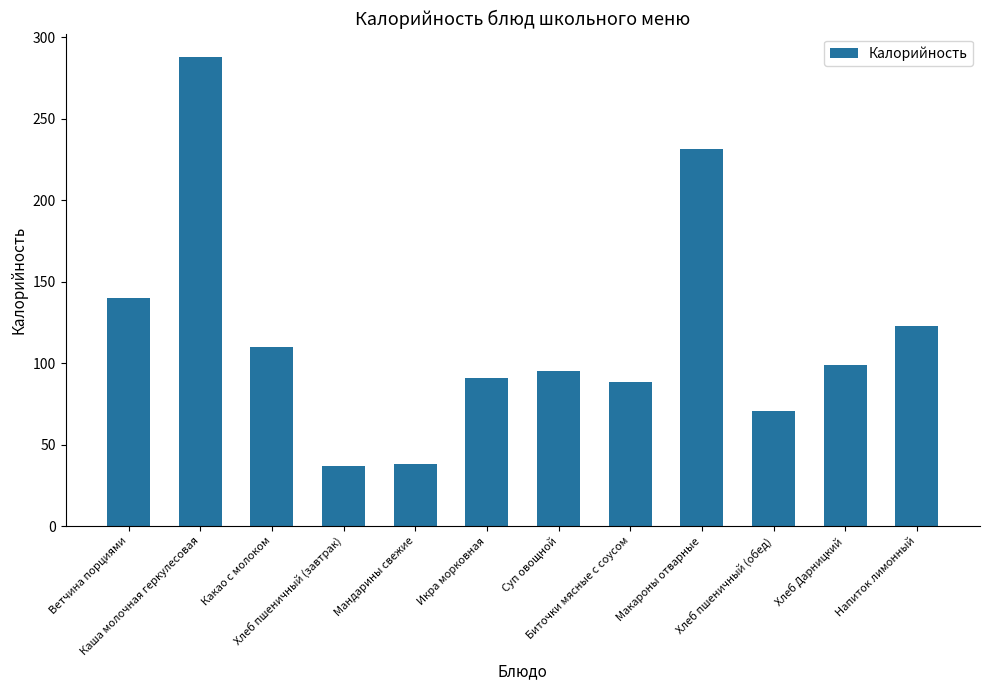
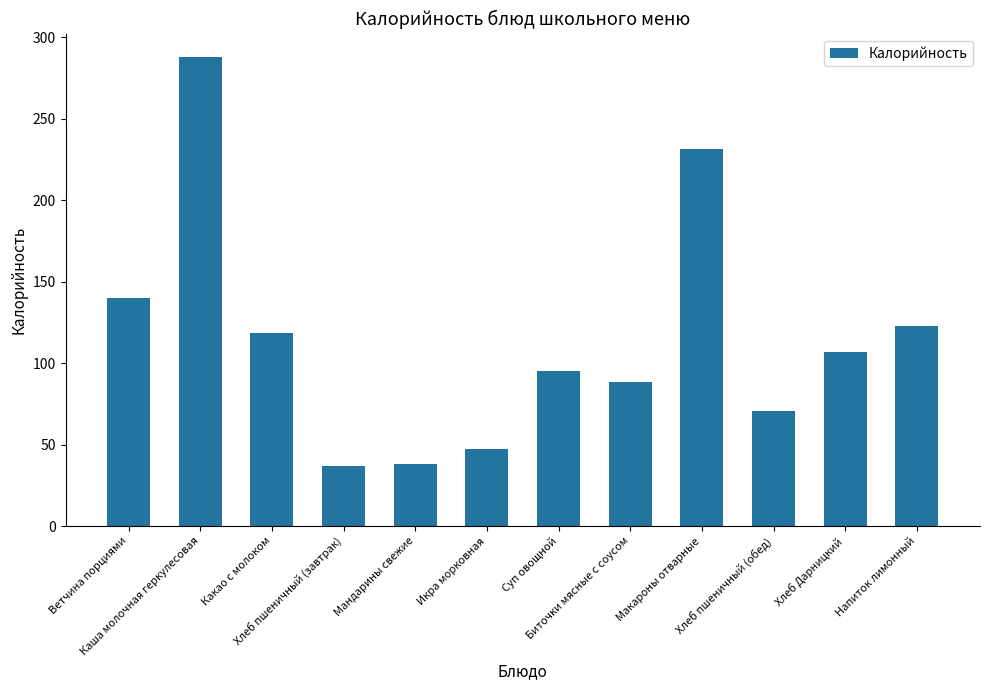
  {
    "Ветчина порциями": 140,
    "Каша молочная геркулесовая": 288,
-   "Какао с молоком": 110,
+   "Какао с молоком": 119,
    "Хлеб пшеничный (завтрак)": 37,
    "Мандарины свежие": 38,
-   "Икра морковная": 91,
+   "Икра морковная": 48,
    "Суп овощной": 95,
    "Биточки мясные с соусом": 88,
    "Макароны отварные": 232,
    "Хлеб пшеничный (обед)": 71,
-   "Хлеб Дарницкий": 99,
+   "Хлеб Дарницкий": 107,
    "Напиток лимонный": 123
  }
